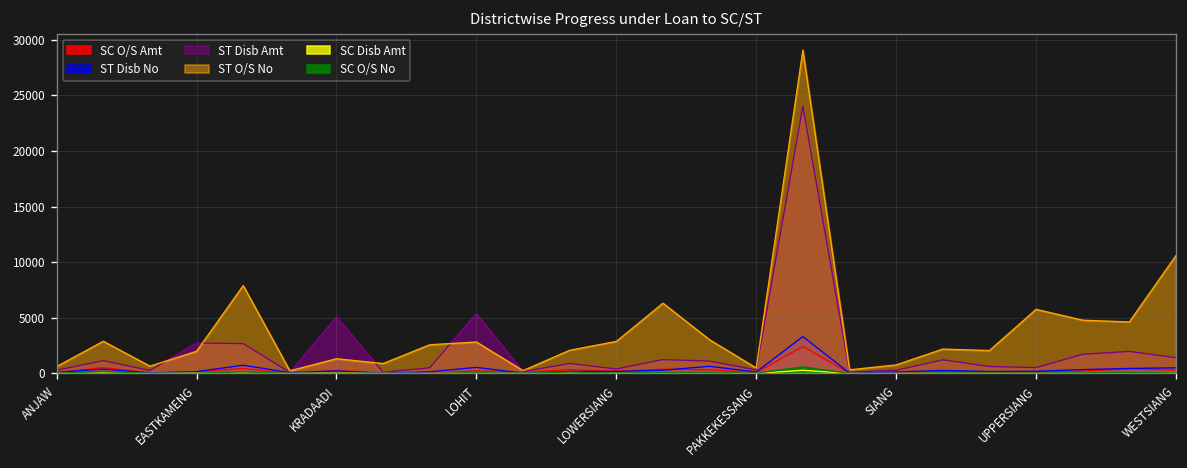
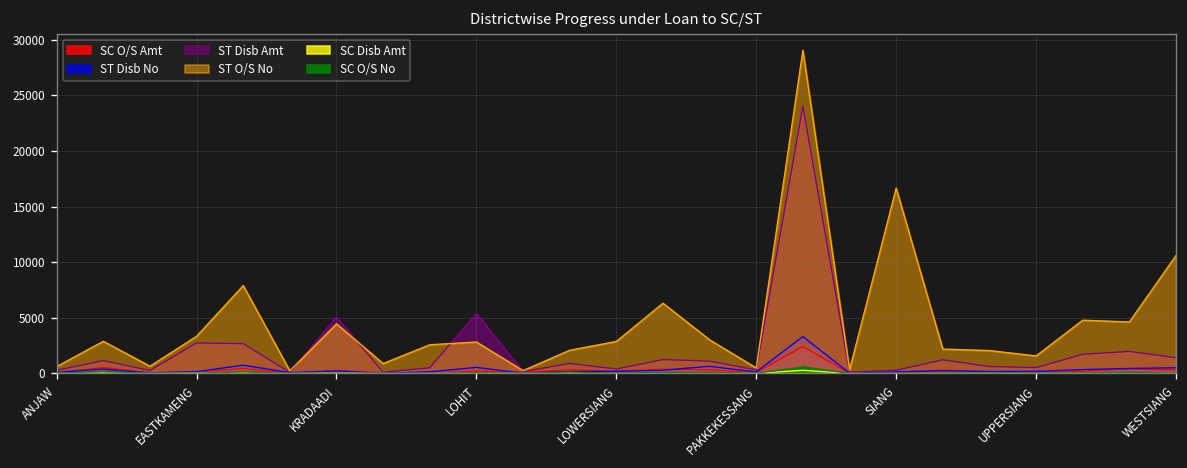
  {
    "ST Disb No": {
      "LOHIT": 1000
    },
    "ST Disb Amt": {
      "EASTKAMENG": 3000,
      "KRADAADI": 5000,
      "LOHIT": 5000,
      "UPPERSIANG": 1000,
      "WESTSIANG": 1000
    },
    "ST O/S No": {
      "ANJAW": 1000,
-     "EASTKAMENG": 2000,
-     "KRADAADI": 1000,
+     "EASTKAMENG": 3000,
+     "KRADAADI": 4000,
      "LOHIT": 3000,
      "LOWERSIANG": 3000,
-     "SIANG": 1000,
-     "UPPERSIANG": 6000,
+     "SIANG": 17000,
+     "UPPERSIANG": 2000,
      "WESTSIANG": 11000
    }
  }
